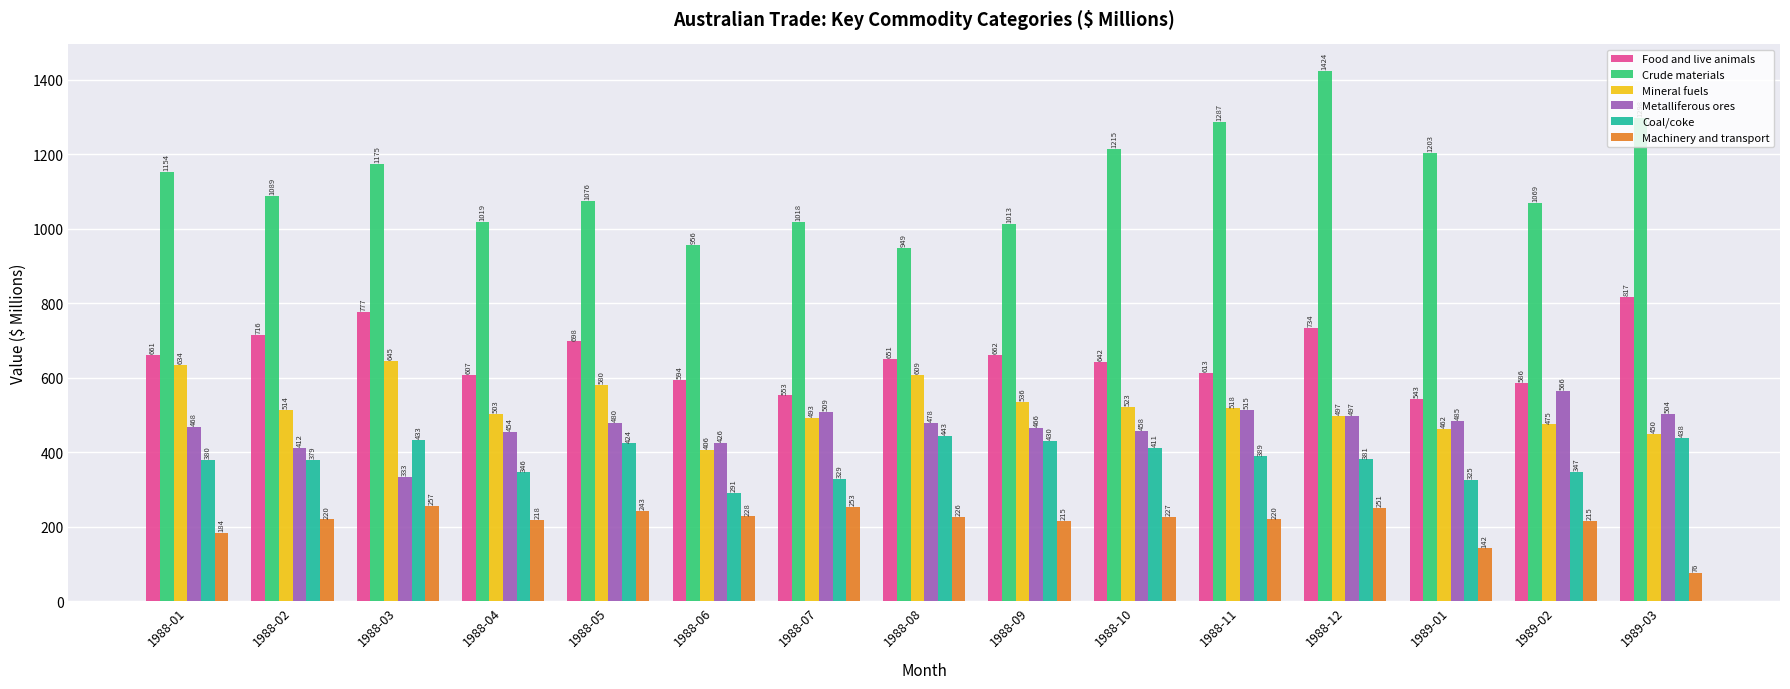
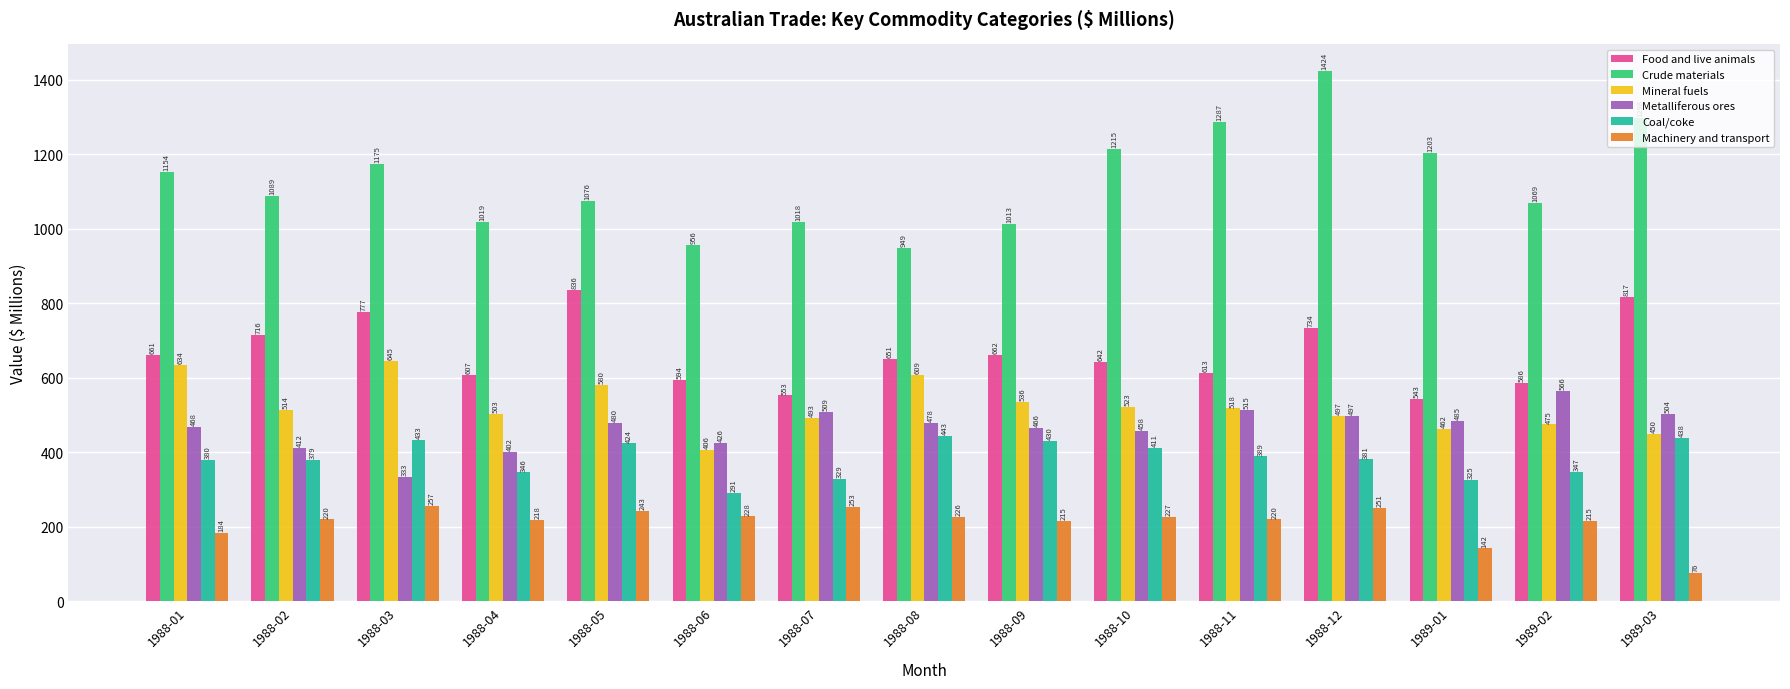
  {
    "Food and live animals": {
      "1988-01": 661,
      "1988-02": 716,
      "1988-03": 777,
      "1988-04": 607,
-     "1988-05": 698,
+     "1988-05": 836,
      "1988-06": 594,
      "1988-07": 553,
      "1988-08": 651,
      "1988-09": 662,
      "1988-10": 642,
      "1988-11": 613,
      "1988-12": 734,
      "1989-01": 543,
      "1989-02": 586,
      "1989-03": 817
    },
    "Mineral fuels": {
      "1988-01": 634,
      "1988-02": 514,
      "1988-03": 645,
      "1988-04": 503,
      "1988-05": 580,
      "1988-06": 406,
      "1988-07": 493,
      "1988-08": 609,
      "1988-09": 536,
      "1988-10": 523,
      "1988-11": 518,
      "1988-12": 497,
      "1989-01": 462,
      "1989-02": 475,
      "1989-03": 450
    },
    "Metalliferous ores": {
      "1988-01": 468,
      "1988-02": 412,
      "1988-03": 333,
-     "1988-04": 454,
+     "1988-04": 402,
      "1988-05": 480,
      "1988-06": 426,
      "1988-07": 509,
      "1988-08": 478,
      "1988-09": 466,
      "1988-10": 458,
      "1988-11": 515,
      "1988-12": 497,
      "1989-01": 485,
      "1989-02": 566,
      "1989-03": 504
    },
    "Machinery and transport": {
      "1988-01": 184,
      "1988-02": 220,
      "1988-03": 257,
      "1988-04": 218,
      "1988-05": 243,
      "1988-06": 228,
      "1988-07": 253,
      "1988-08": 226,
      "1988-09": 215,
      "1988-10": 227,
      "1988-11": 220,
      "1988-12": 251,
      "1989-01": 142,
      "1989-02": 215,
      "1989-03": 76
    }
  }
